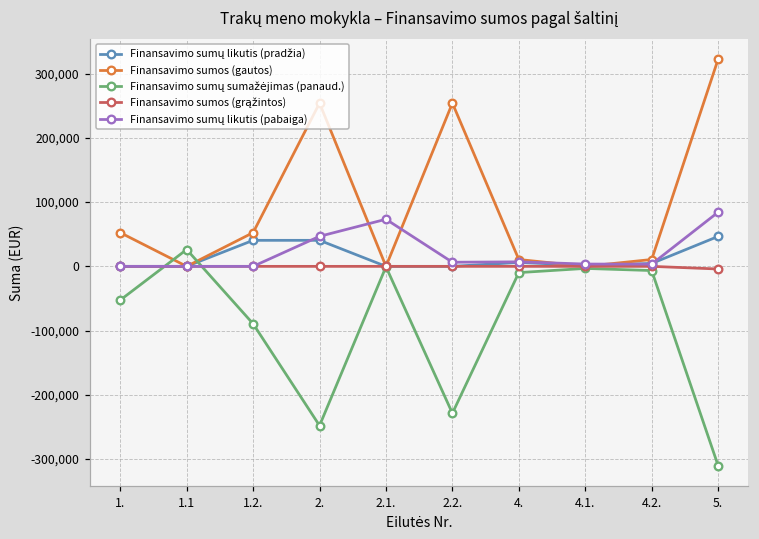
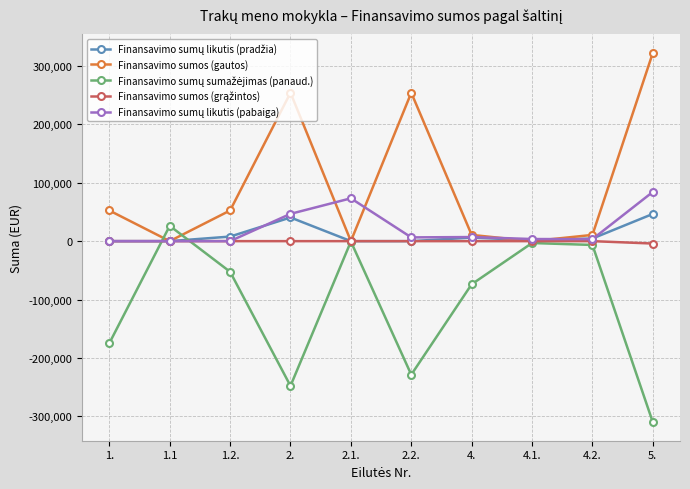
  {
    "Finansavimo sumų likutis (pradžia)": {
-     "1.2.": "40,000",
+     "1.2.": "10,000",
      "2.": "40,000",
      "5.": "50,000"
    },
    "Finansavimo sumų sumažėjimas (panaud.)": {
-     "1.": "-50,000",
+     "1.": "-170,000",
      "1.1": "30,000",
-     "1.2.": "-90,000",
+     "1.2.": "-50,000",
      "2.": "-250,000",
      "2.2.": "-230,000",
-     "4.": "-10,000",
+     "4.": "-70,000",
      "4.2.": "-10,000",
      "5.": "-310,000"
    },
    "Finansavimo sumų likutis (pabaiga)": {
      "2.": "50,000",
      "2.1.": "70,000",
      "2.2.": "10,000",
      "5.": "80,000"
    }
  }
